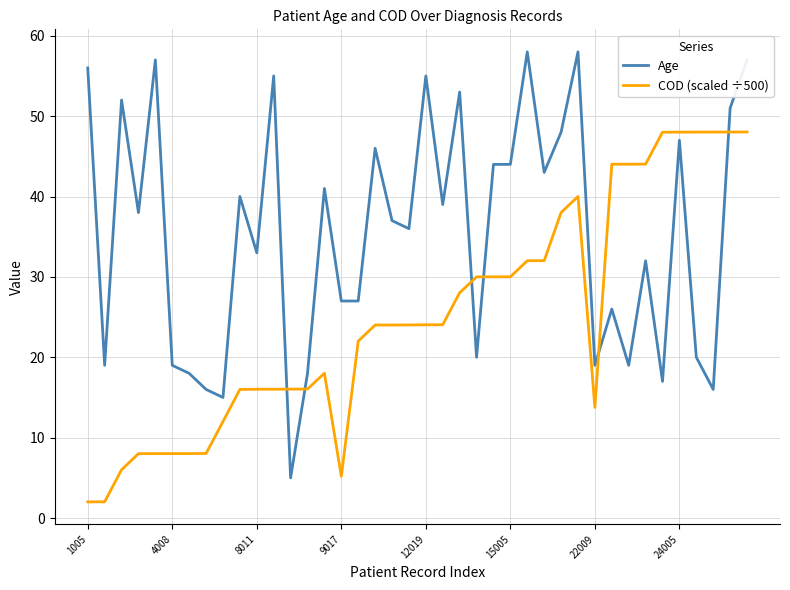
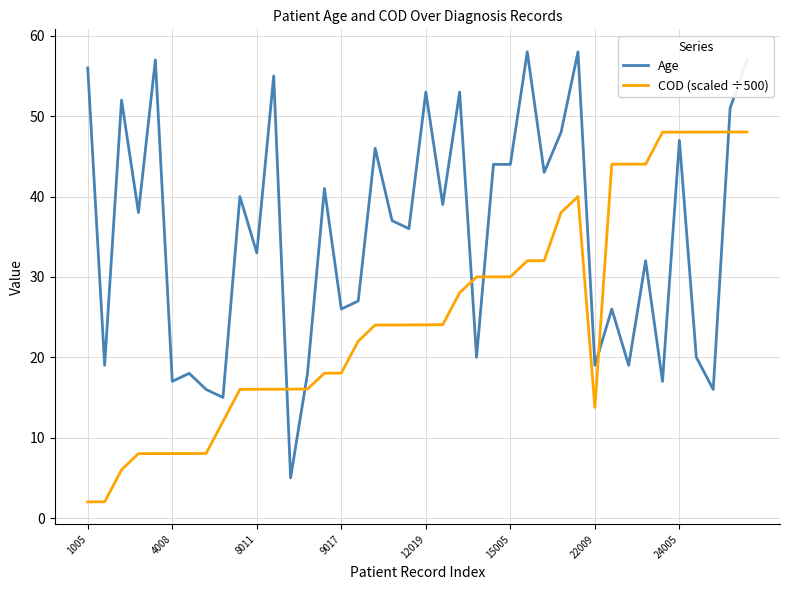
  {
    "Age": {
      "1005": 56,
-     "4008": 19,
+     "4008": 17,
      "8011": 33,
-     "9017": 27,
-     "12019": 55,
+     "9017": 26,
+     "12019": 53,
      "15005": 44,
      "22009": 19,
      "24005": 47
    },
    "COD (scaled ÷500)": {
      "1005": 2,
      "4008": 8,
      "8011": 16,
-     "9017": 5,
+     "9017": 18,
      "12019": 24,
      "15005": 30,
      "22009": 14,
      "24005": 48
    }
  }
